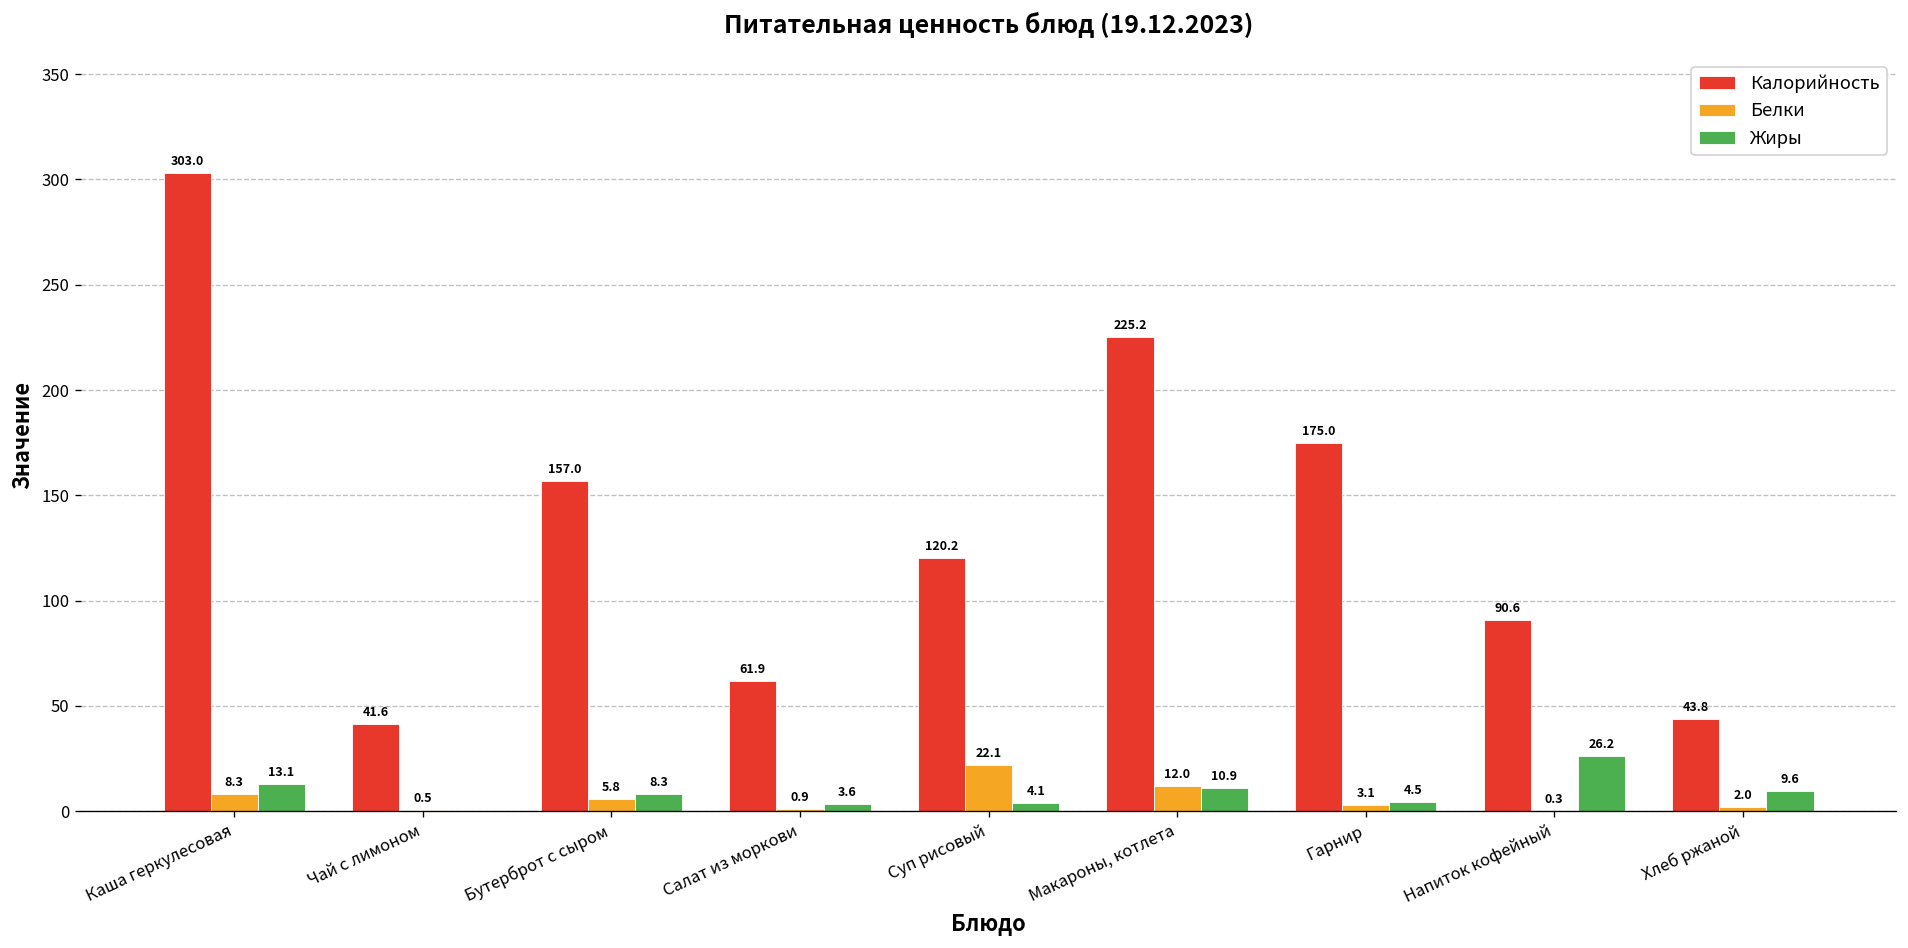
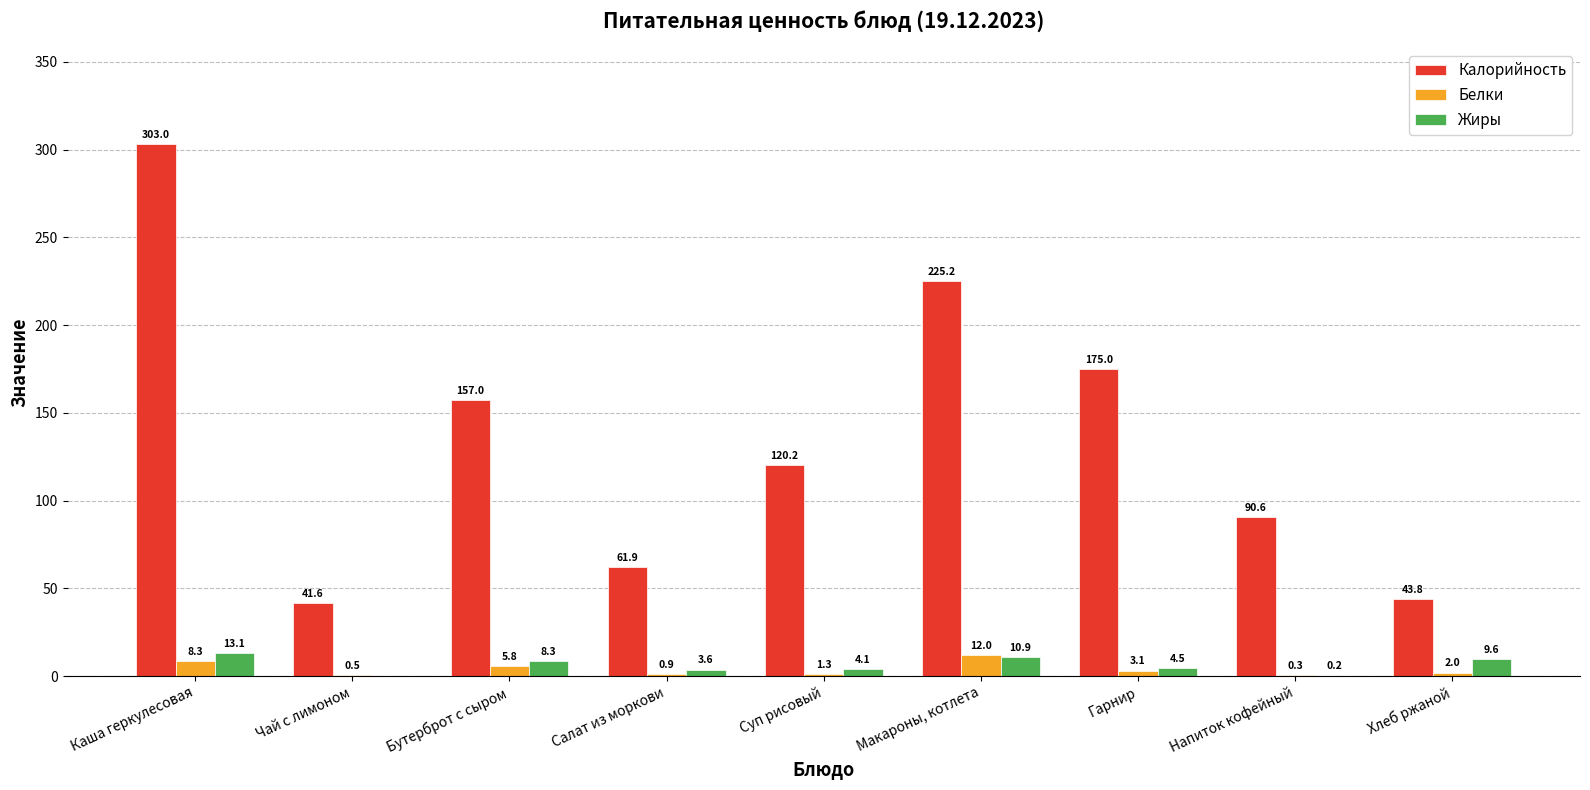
  {
    "Калорийность": {
      "Каша геркулесовая": 303.0,
      "Чай с лимоном": 41.6,
      "Бутерброт с сыром": 157.0,
      "Салат из моркови": 61.9,
      "Суп рисовый": 120.2,
      "Макароны, котлета": 225.2,
      "Гарнир": 175.0,
      "Напиток кофейный": 90.6,
      "Хлеб ржаной": 43.8
    },
    "Белки": {
      "Каша геркулесовая": 8.3,
      "Чай с лимоном": 0.5,
      "Бутерброт с сыром": 5.8,
      "Салат из моркови": 0.9,
-     "Суп рисовый": 22.1,
+     "Суп рисовый": 1.3,
      "Макароны, котлета": 12.0,
      "Гарнир": 3.1,
      "Напиток кофейный": 0.3,
      "Хлеб ржаной": 2.0
    },
    "Жиры": {
      "Каша геркулесовая": 13.1,
      "Бутерброт с сыром": 8.3,
      "Салат из моркови": 3.6,
      "Суп рисовый": 4.1,
      "Макароны, котлета": 10.9,
      "Гарнир": 4.5,
-     "Напиток кофейный": 26.2,
+     "Напиток кофейный": 0.2,
      "Хлеб ржаной": 9.6
    }
  }
